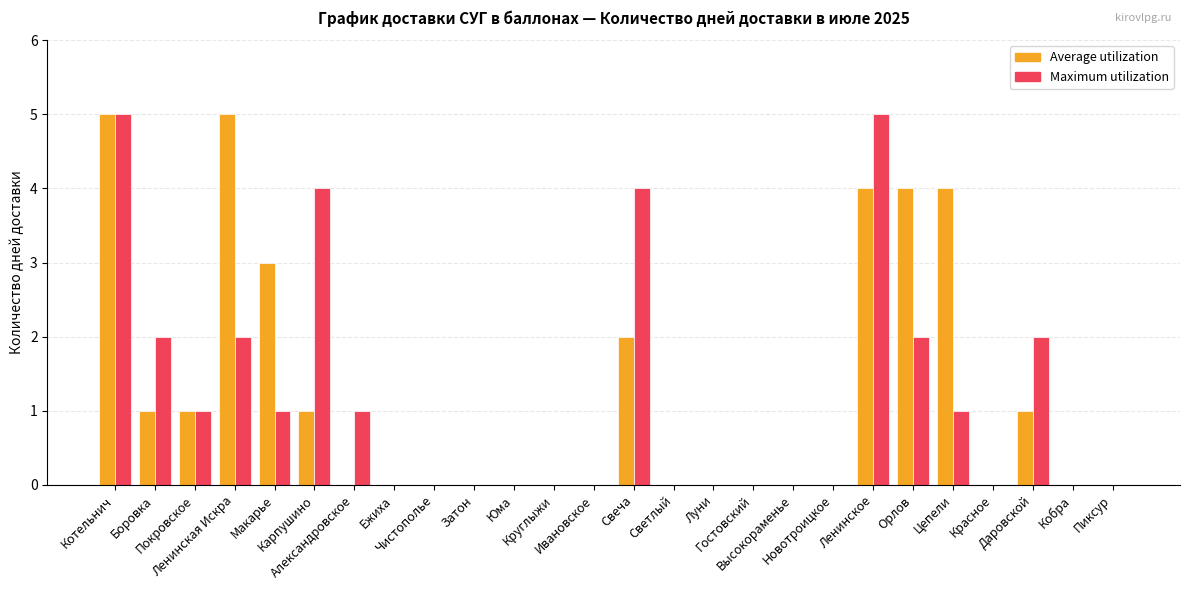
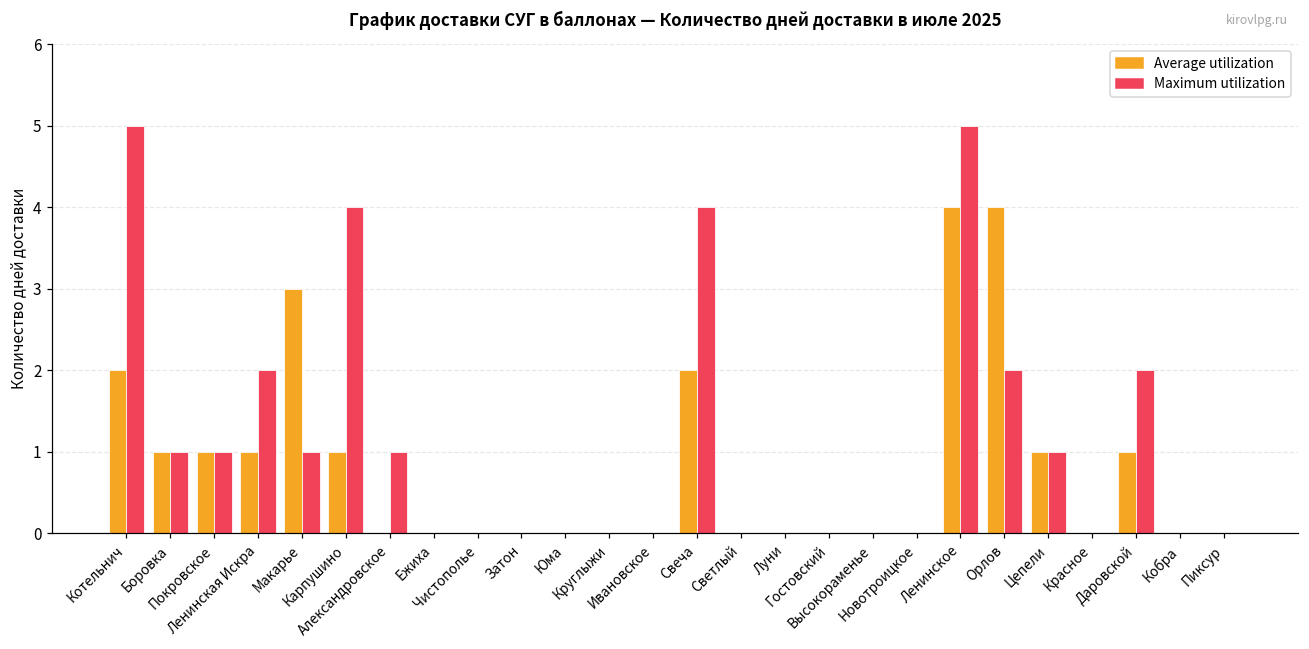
  {
    "Average utilization": {
-     "Котельнич": 5,
+     "Котельнич": 2,
      "Боровка": 1,
      "Покровское": 1,
-     "Ленинская Искра": 5,
+     "Ленинская Искра": 1,
      "Макарье": 3,
      "Карпушино": 1,
      "Александровское": 0,
      "Ежиха": 0,
      "Чистополье": 0,
      "Затон": 0,
      "Юма": 0,
      "Круглыжи": 0,
      "Ивановское": 0,
      "Свеча": 2,
      "Светлый": 0,
      "Луни": 0,
      "Гостовский": 0,
      "Высокораменье": 0,
      "Новотроицкое": 0,
      "Ленинское": 4,
      "Орлов": 4,
-     "Цепели": 4,
+     "Цепели": 1,
      "Красное": 0,
      "Даровской": 1,
      "Кобра": 0,
      "Пиксур": 0
    },
    "Maximum utilization": {
      "Котельнич": 5,
-     "Боровка": 2,
+     "Боровка": 1,
      "Покровское": 1,
      "Ленинская Искра": 2,
      "Макарье": 1,
      "Карпушино": 4,
      "Александровское": 1,
      "Ежиха": 0,
      "Чистополье": 0,
      "Затон": 0,
      "Юма": 0,
      "Круглыжи": 0,
      "Ивановское": 0,
      "Свеча": 4,
      "Светлый": 0,
      "Луни": 0,
      "Гостовский": 0,
      "Высокораменье": 0,
      "Новотроицкое": 0,
      "Ленинское": 5,
      "Орлов": 2,
      "Цепели": 1,
      "Красное": 0,
      "Даровской": 2,
      "Кобра": 0,
      "Пиксур": 0
    }
  }
